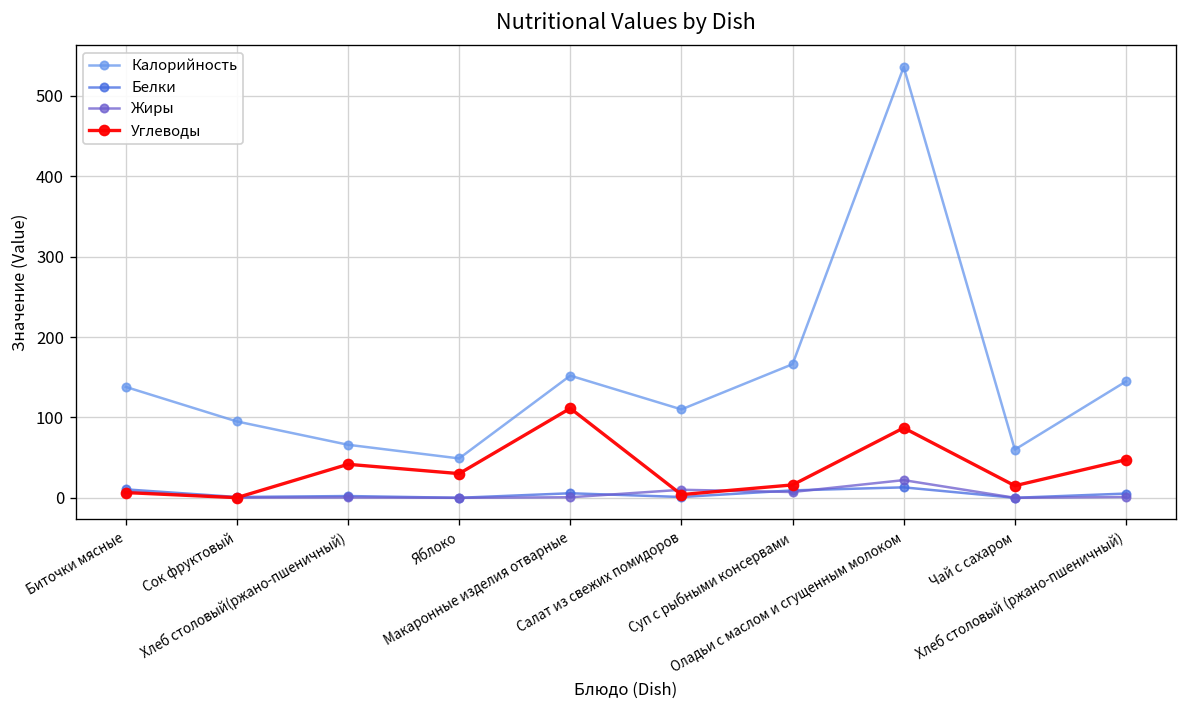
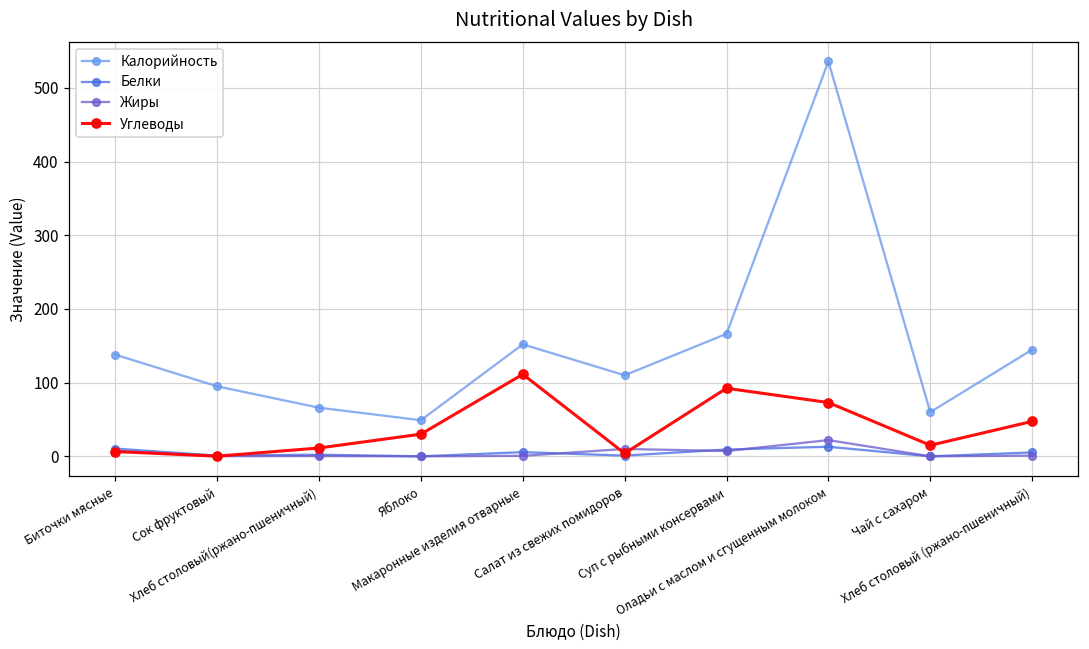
  {
    "Углеводы": {
-     "Хлеб столовый(ржано-пшеничный)": 40,
+     "Хлеб столовый(ржано-пшеничный)": 10,
      "Яблоко": 30,
      "Макаронные изделия отварные": 110,
-     "Суп с рыбными консервами": 20,
-     "Оладьи с маслом и сгущенным молоком": 90,
+     "Суп с рыбными консервами": 90,
+     "Оладьи с маслом и сгущенным молоком": 70,
      "Чай с сахаром": 20,
      "Хлеб столовый (ржано-пшеничный)": 50
    }
  }
